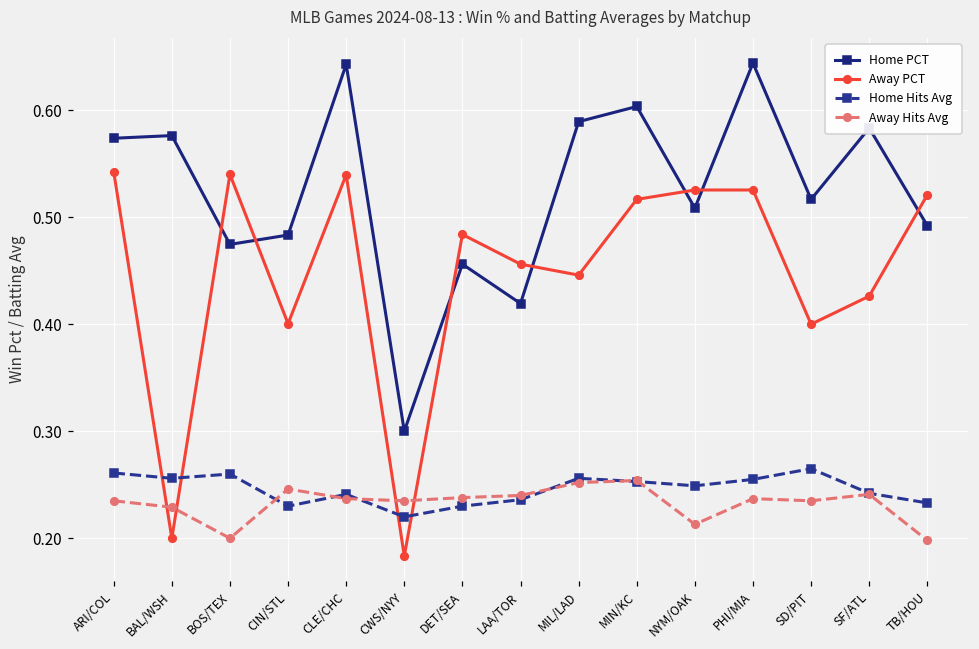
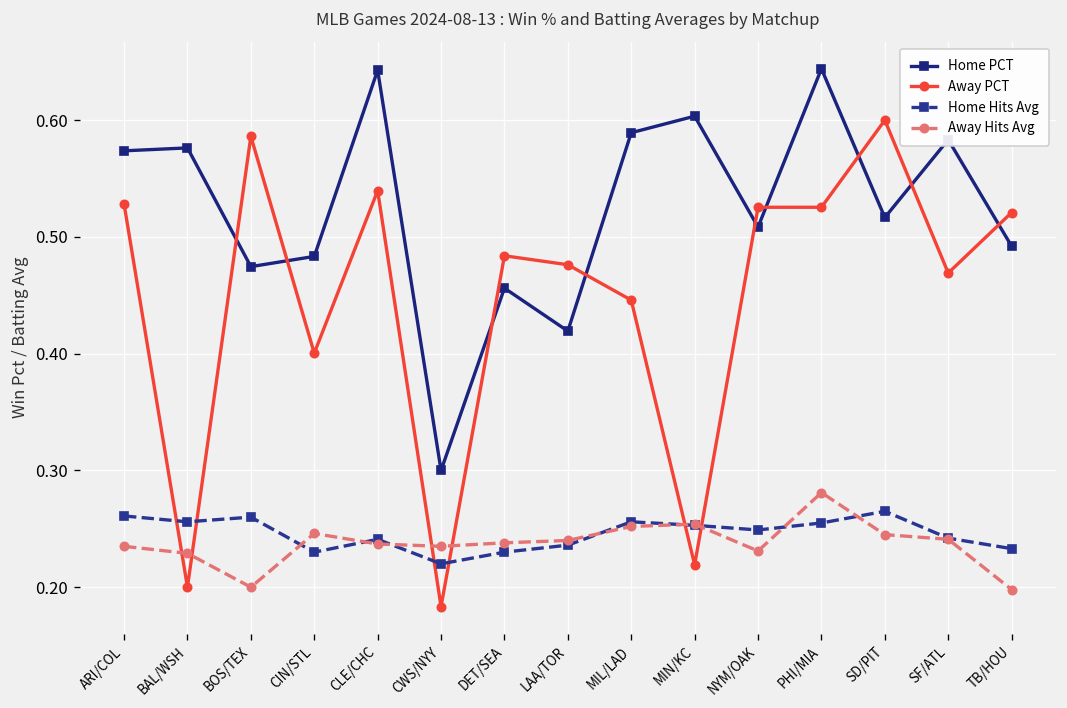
  {
    "Away PCT": {
-     "ARI/COL": 0.54,
+     "ARI/COL": 0.53,
      "BAL/WSH": 0.20,
-     "BOS/TEX": 0.54,
+     "BOS/TEX": 0.59,
      "CIN/STL": 0.40,
      "CLE/CHC": 0.54,
      "CWS/NYY": 0.18,
      "DET/SEA": 0.48,
-     "LAA/TOR": 0.46,
+     "LAA/TOR": 0.48,
      "MIL/LAD": 0.45,
-     "MIN/KC": 0.52,
+     "MIN/KC": 0.22,
      "NYM/OAK": 0.53,
      "PHI/MIA": 0.53,
-     "SD/PIT": 0.4,
-     "SF/ATL": 0.43,
+     "SD/PIT": 0.6,
+     "SF/ATL": 0.47,
      "TB/HOU": 0.52
    },
    "Away Hits Avg": {
      "ARI/COL": 0.24,
      "BAL/WSH": 0.23,
      "BOS/TEX": 0.20,
      "CIN/STL": 0.25,
      "CLE/CHC": 0.24,
      "CWS/NYY": 0.24,
      "DET/SEA": 0.24,
      "LAA/TOR": 0.24,
      "MIL/LAD": 0.25,
-     "NYM/OAK": 0.21,
-     "PHI/MIA": 0.24,
-     "SD/PIT": 0.24,
+     "NYM/OAK": 0.23,
+     "PHI/MIA": 0.28,
+     "SD/PIT": 0.25,
      "TB/HOU": 0.20
    }
  }
